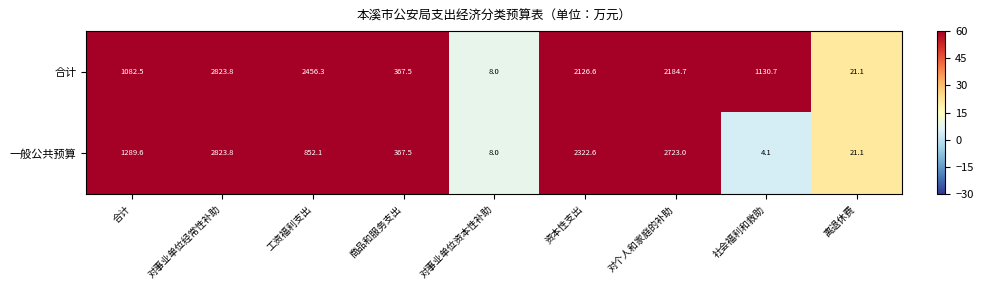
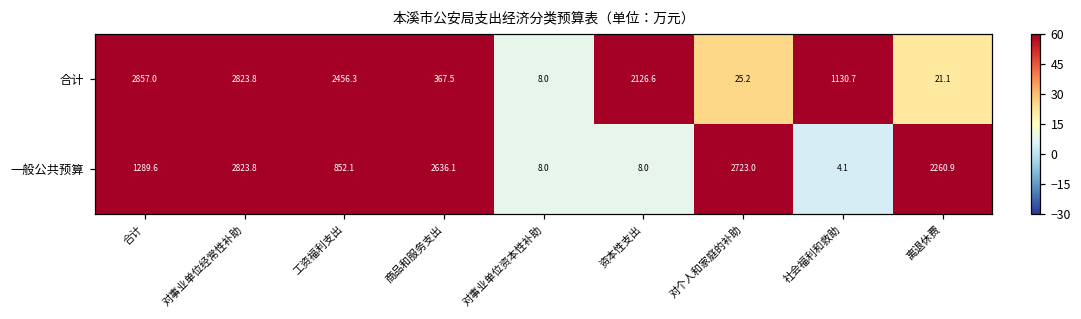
  {
    "合计": {
-     "合计": 1082.5,
+     "合计": 2857.0,
      "对事业单位经常性补助": 2823.8,
      "工资福利支出": 2456.3,
      "商品和服务支出": 367.5,
      "对事业单位资本性补助": 8.0,
      "资本性支出": 2126.6,
-     "对个人和家庭的补助": 2184.7,
+     "对个人和家庭的补助": 25.2,
      "社会福利和救助": 1130.7,
      "离退休费": 21.1
    },
    "一般公共预算": {
      "合计": 1289.6,
      "对事业单位经常性补助": 2823.8,
      "工资福利支出": 852.1,
-     "商品和服务支出": 367.5,
+     "商品和服务支出": 2636.1,
      "对事业单位资本性补助": 8.0,
-     "资本性支出": 2322.6,
+     "资本性支出": 8.0,
      "对个人和家庭的补助": 2723.0,
      "社会福利和救助": 4.1,
-     "离退休费": 21.1
+     "离退休费": 2260.9
    }
  }
